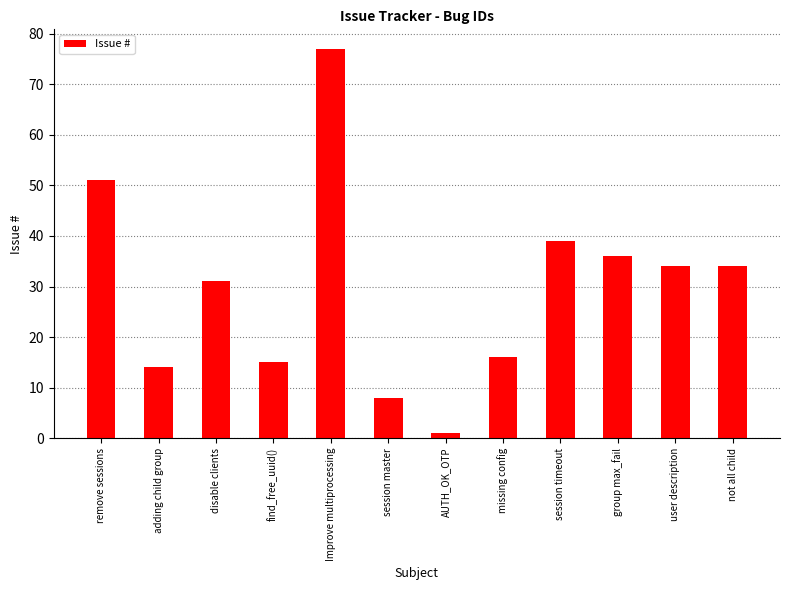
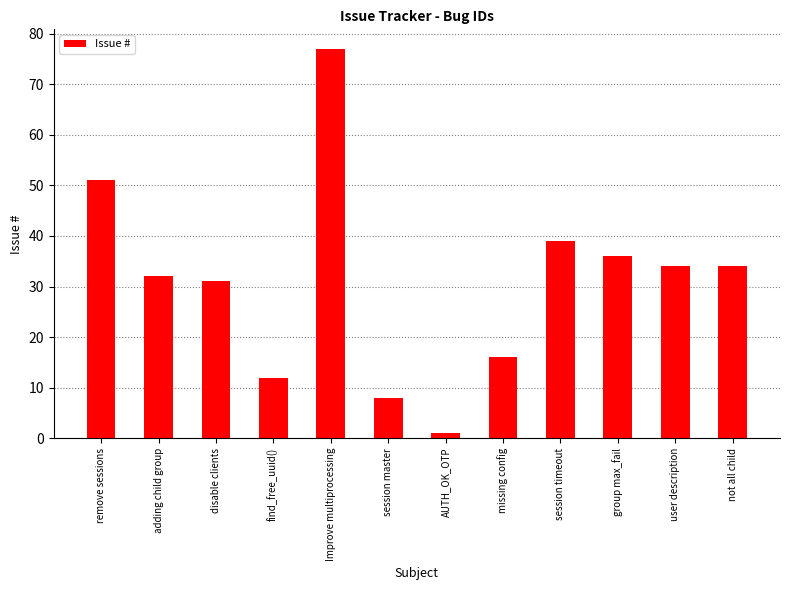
  {
    "remove sessions": 51,
-   "adding child group": 14,
+   "adding child group": 32,
    "disable clients": 31,
-   "find_free_uuid()": 15,
+   "find_free_uuid()": 12,
    "Improve multiprocessing": 77,
    "session master": 8,
    "AUTH_OK_OTP": 1,
    "missing config": 16,
    "session timeout": 39,
    "group max_fail": 36,
    "user description": 34,
    "not all child": 34
  }
